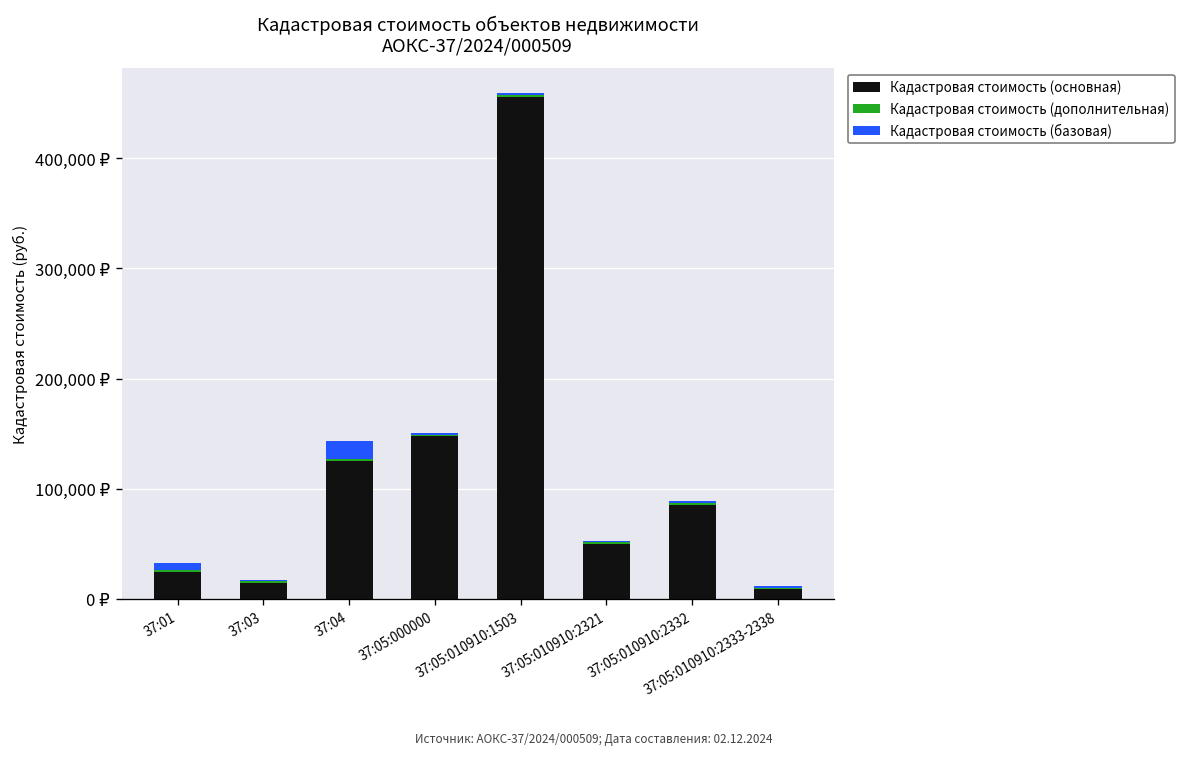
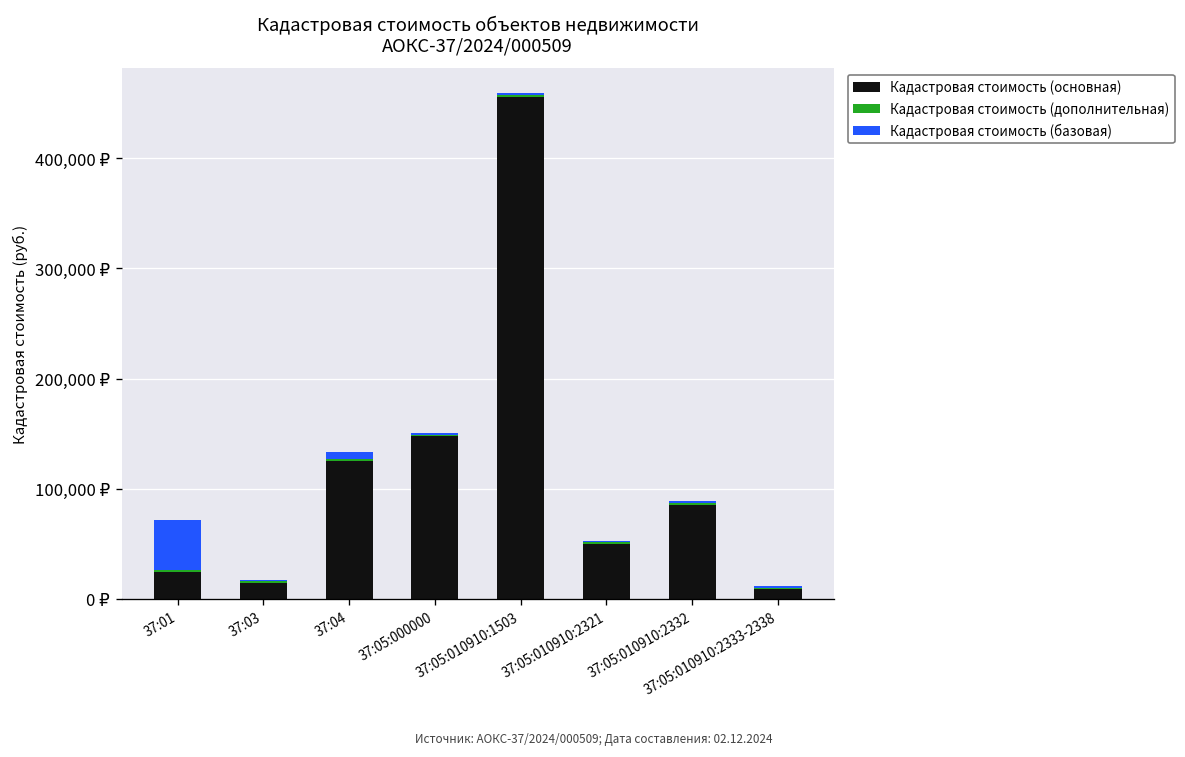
  {
    "Кадастровая стоимость (основная)": {
      "37:01": "20,000 ₽",
      "37:03": "10,000 ₽",
      "37:04": "130,000 ₽",
      "37:05:000000": "150,000 ₽",
      "37:05:010910:1503": "460,000 ₽",
      "37:05:010910:2321": "50,000 ₽",
      "37:05:010910:2332": "90,000 ₽",
      "37:05:010910:2333-2338": "10,000 ₽"
    },
    "Кадастровая стоимость (базовая)": {
-     "37:01": "10,000 ₽",
-     "37:04": "20,000 ₽"
+     "37:01": "50,000 ₽",
+     "37:04": "10,000 ₽"
    }
  }
